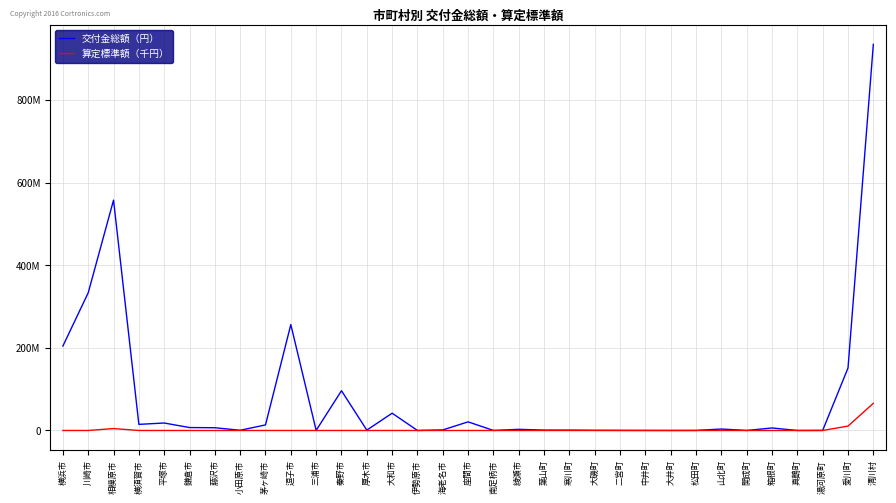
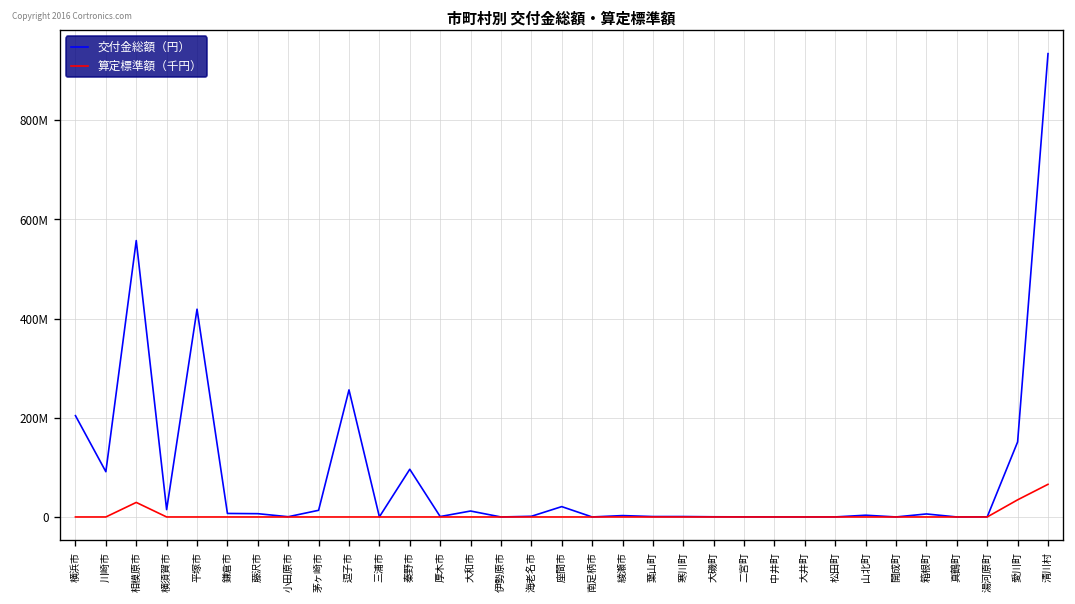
  {
    "交付金総額（円）": {
      "横浜市": 200000000,
-     "川崎市": 330000000,
+     "川崎市": 90000000,
      "相模原市": 560000000,
      "横須賀市": 10000000,
-     "平塚市": 20000000,
+     "平塚市": 420000000,
      "鎌倉市": 10000000,
      "藤沢市": 10000000,
      "茅ヶ崎市": 10000000,
      "逗子市": 260000000,
      "秦野市": 100000000,
-     "大和市": 40000000,
+     "大和市": 10000000,
      "座間市": 20000000,
      "愛川町": 150000000,
      "清川村": 930000000
    },
    "算定標準額（千円）": {
      "横浜市": 0,
      "川崎市": 0,
-     "相模原市": 0,
+     "相模原市": 30000000,
      "横須賀市": 0,
      "平塚市": 0,
      "鎌倉市": 0,
      "藤沢市": 0,
      "茅ヶ崎市": 0,
      "逗子市": 0,
      "秦野市": 0,
      "大和市": 0,
      "座間市": 0,
-     "愛川町": 10000000,
+     "愛川町": 30000000,
      "清川村": 70000000
    }
  }
